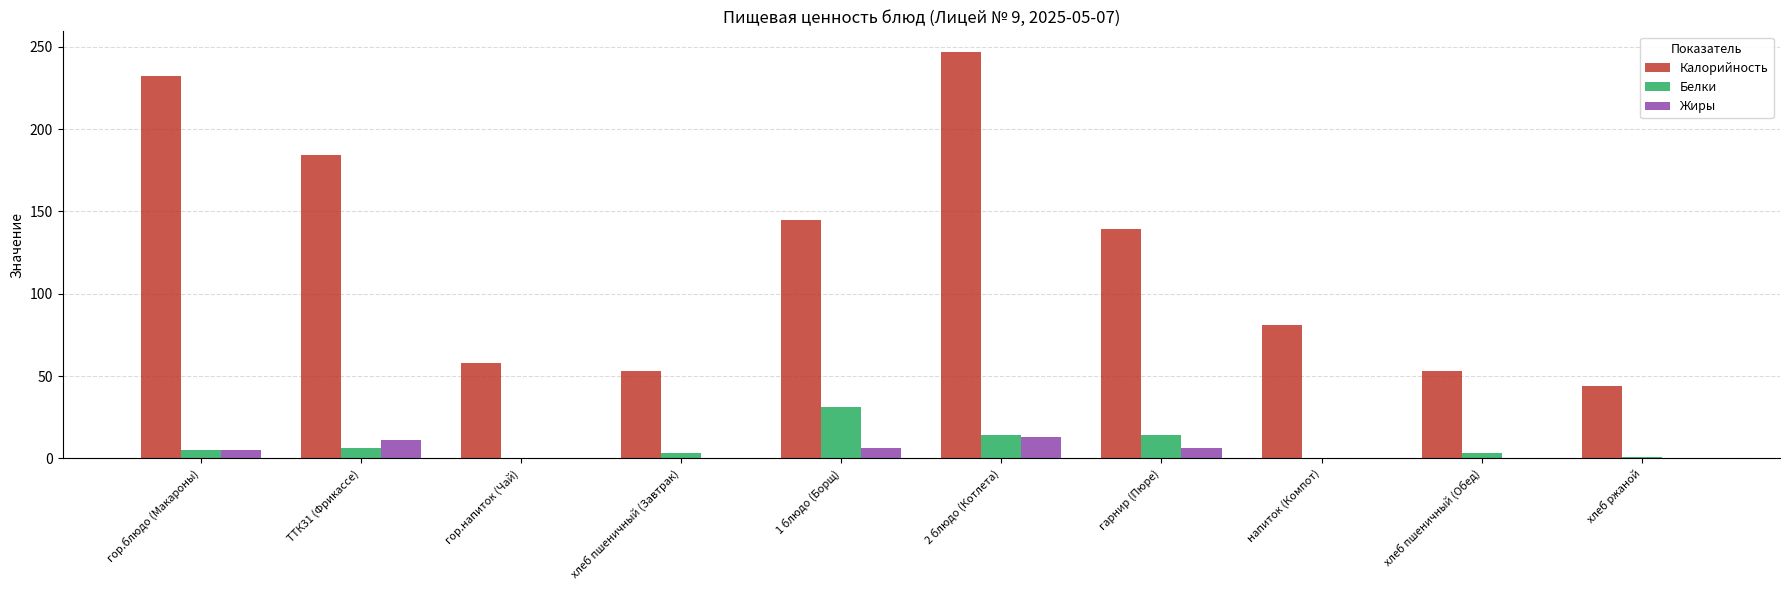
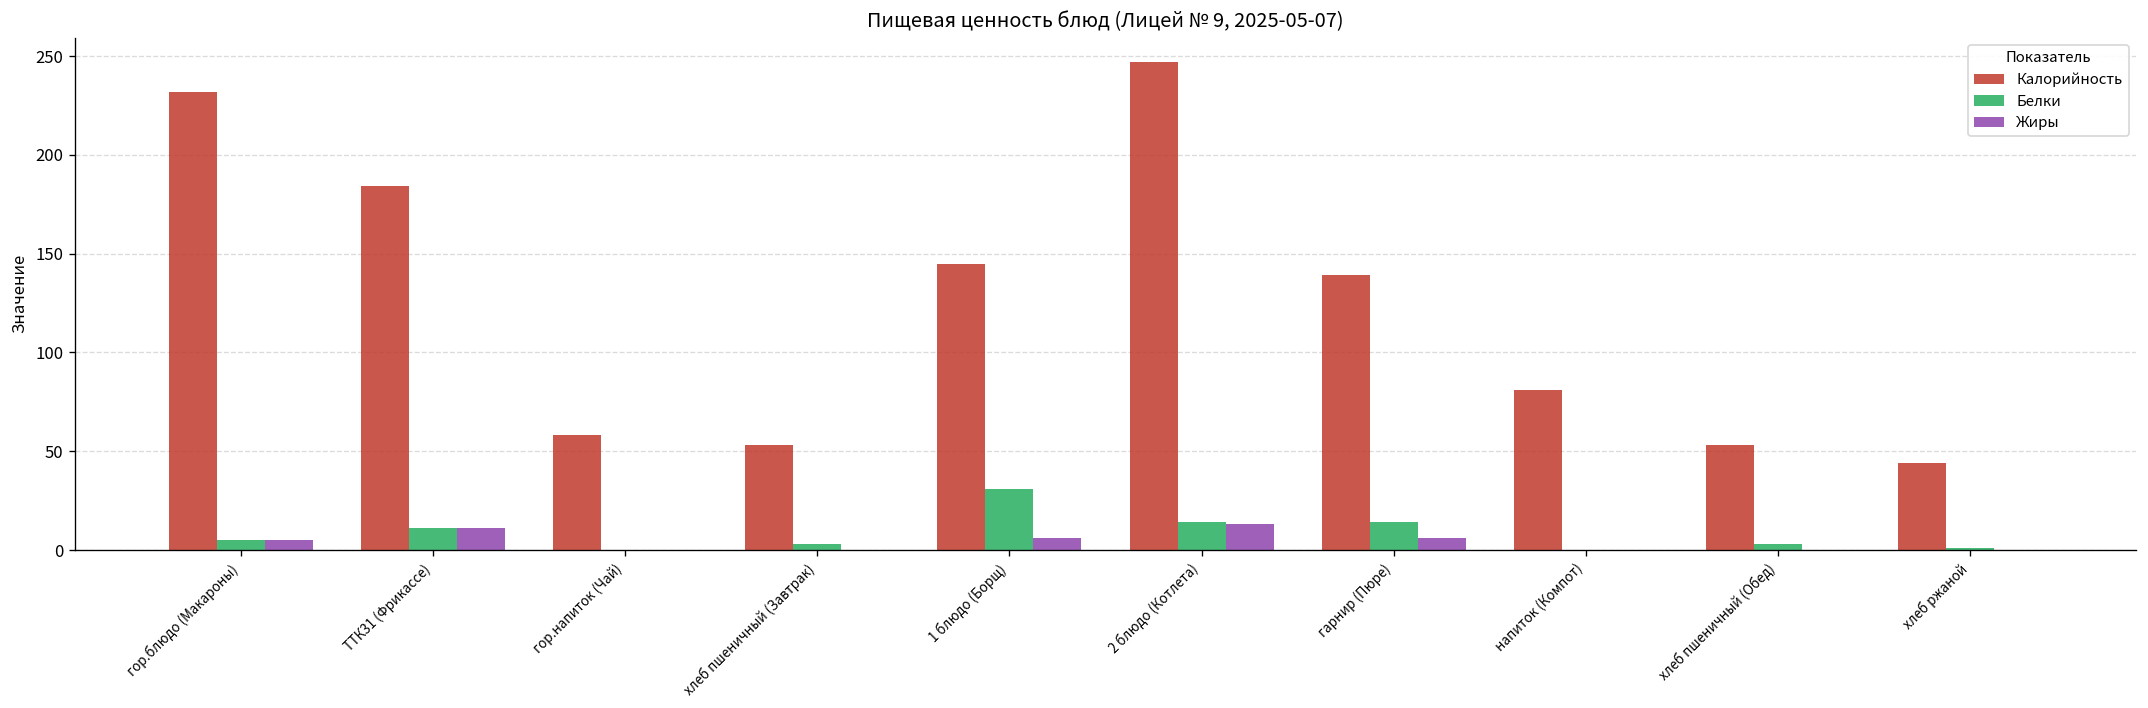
  {
    "Калорийность": {
      "гор.блюдо (Макароны)": 232,
      "ТТК31 (Фрикассе)": 184,
      "гор.напиток (Чай)": 58,
      "хлеб пшеничный (Завтрак)": 53,
      "1 блюдо (Борщ)": 145,
      "2 блюдо (Котлета)": 247,
      "гарнир (Пюре)": 139,
      "напиток (Компот)": 81,
      "хлеб пшеничный (Обед)": 53,
      "хлеб ржаной": 44
    },
    "Белки": {
      "гор.блюдо (Макароны)": 5,
-     "ТТК31 (Фрикассе)": 6,
+     "ТТК31 (Фрикассе)": 11,
      "хлеб пшеничный (Завтрак)": 3,
      "1 блюдо (Борщ)": 31,
      "2 блюдо (Котлета)": 14,
      "гарнир (Пюре)": 14,
      "напиток (Компот)": 0,
      "хлеб пшеничный (Обед)": 3
    },
    "Жиры": {
      "гор.блюдо (Макароны)": 5,
      "ТТК31 (Фрикассе)": 11,
      "гор.напиток (Чай)": 0,
      "хлеб пшеничный (Завтрак)": 0,
      "1 блюдо (Борщ)": 6,
      "2 блюдо (Котлета)": 13,
      "гарнир (Пюре)": 6,
      "напиток (Компот)": 0,
      "хлеб пшеничный (Обед)": 0
    }
  }
